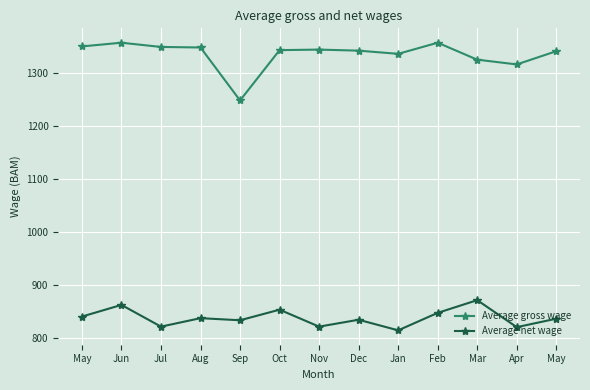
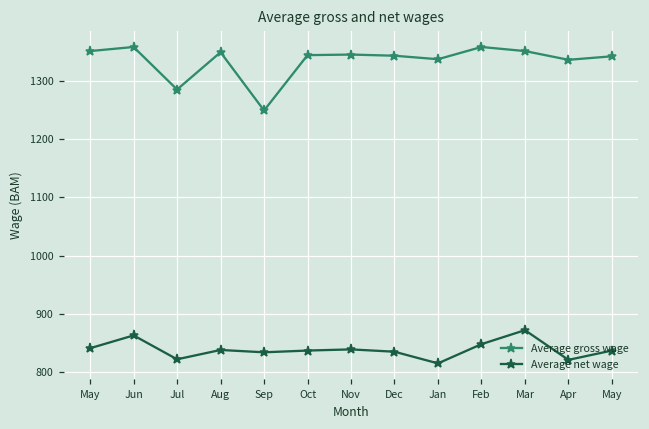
  {
    "Average gross wage": {
      "Jun": 1360,
-     "Jul": 1350,
+     "Jul": 1290,
      "Aug": 1350,
      "Sep": 1250,
      "Oct": 1340,
      "Nov": 1350,
      "Dec": 1340,
      "Jan": 1340,
      "Feb": 1360,
-     "Mar": 1330,
-     "Apr": 1320
+     "Mar": 1350,
+     "Apr": 1340
    },
    "Average net wage": {
      "Jun": 860,
      "Jul": 820,
      "Aug": 840,
      "Sep": 830,
-     "Oct": 850,
-     "Nov": 820,
+     "Oct": 840,
+     "Nov": 840,
      "Dec": 840,
      "Jan": 820,
      "Feb": 850,
      "Mar": 870,
      "Apr": 820
    }
  }
